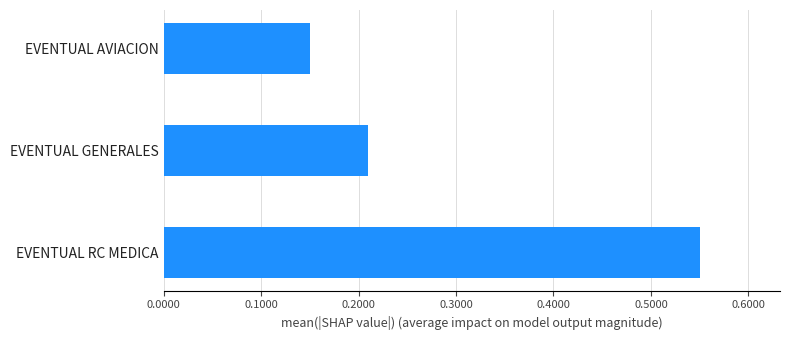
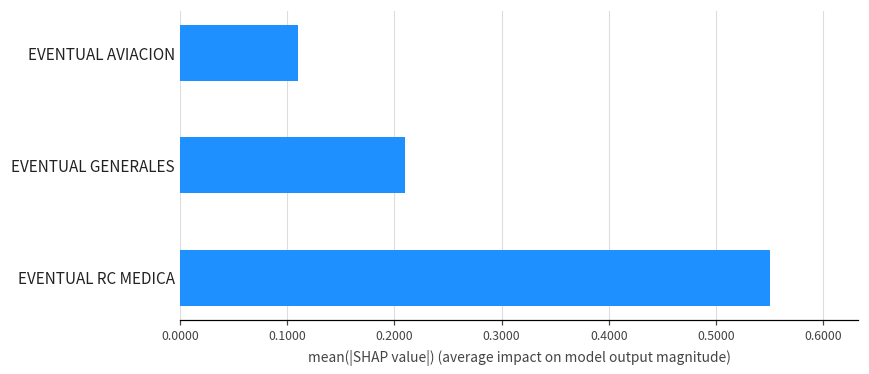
  {
-   "EVENTUAL AVIACION": 0.15,
+   "EVENTUAL AVIACION": 0.11,
    "EVENTUAL GENERALES": 0.21,
    "EVENTUAL RC MEDICA": 0.55
  }
